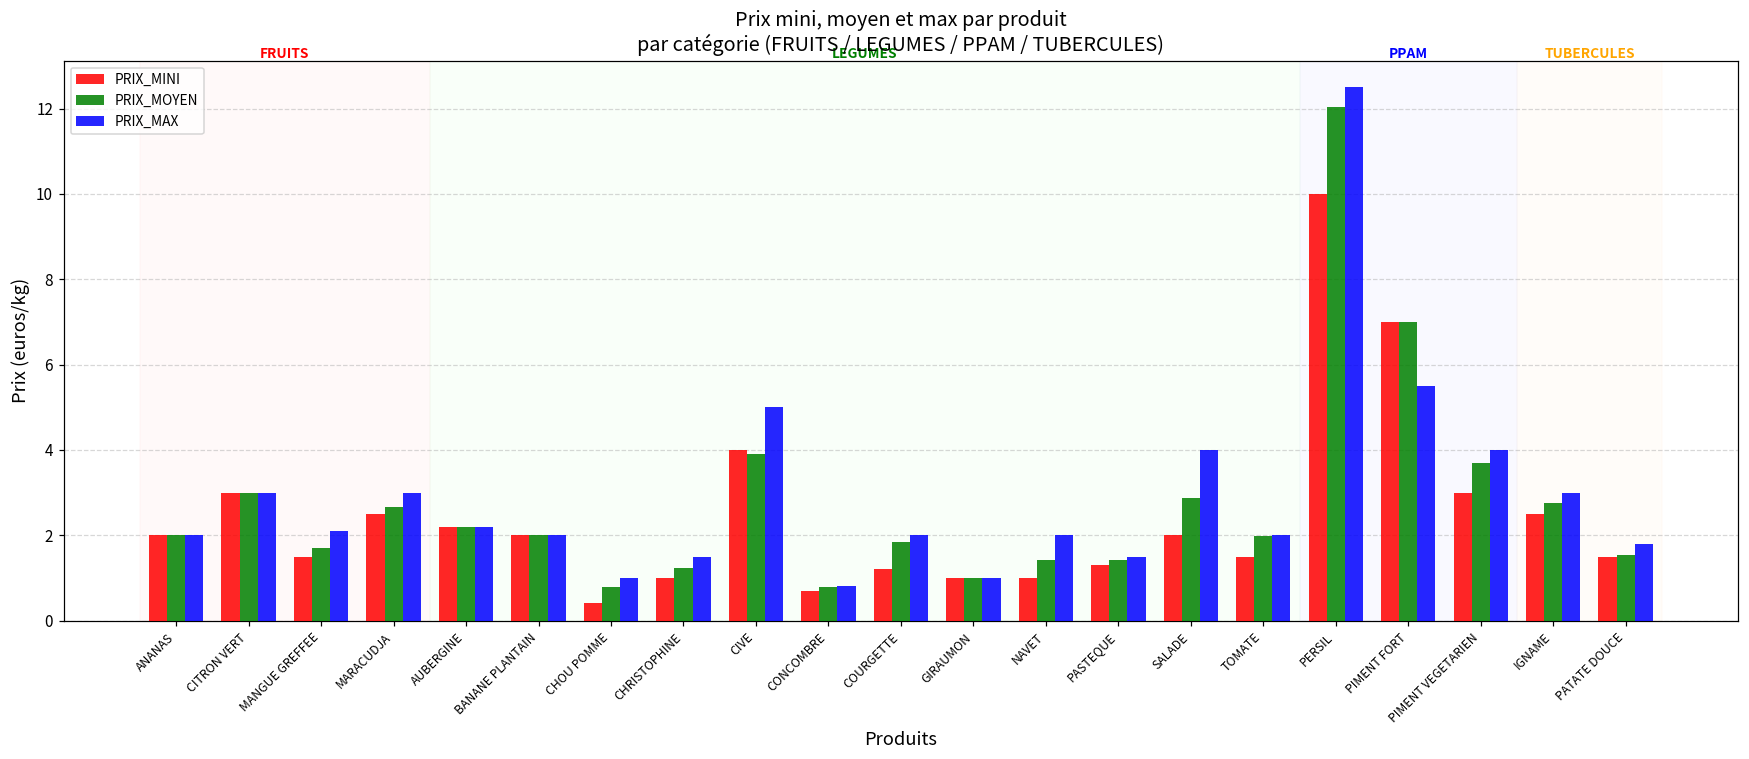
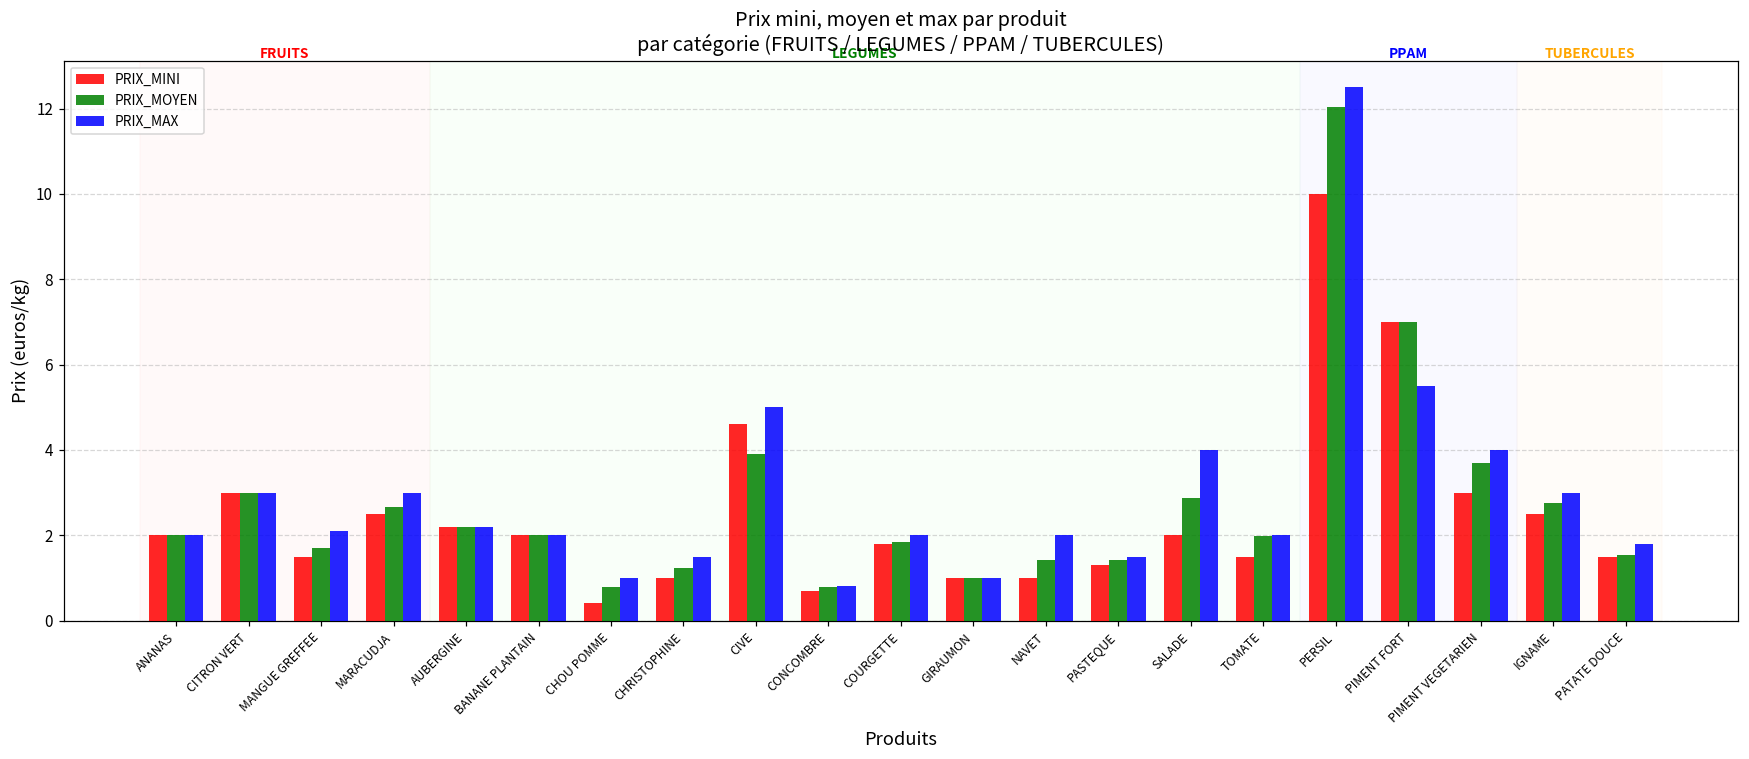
  {
    "PRIX_MINI": {
      "ANANAS": 2.0,
      "CITRON VERT": 3.0,
      "MANGUE GREFFEE": 1.5,
      "MARACUDJA": 2.5,
      "AUBERGINE": 2.2,
      "BANANE PLANTAIN": 2.0,
      "CHOU POMME": 0.4,
      "CHRISTOPHINE": 1.0,
-     "CIVE": 4.0,
+     "CIVE": 4.6,
      "CONCOMBRE": 0.7,
-     "COURGETTE": 1.2,
+     "COURGETTE": 1.8,
      "GIRAUMON": 1.0,
      "NAVET": 1.0,
      "PASTEQUE": 1.3,
      "SALADE": 2.0,
      "TOMATE": 1.5,
      "PERSIL": 10.0,
      "PIMENT FORT": 7.0,
      "PIMENT VEGETARIEN": 3.0,
      "IGNAME": 2.5,
      "PATATE DOUCE": 1.5
    },
    "PRIX_MOYEN": {
      "ANANAS": 2.0,
      "CITRON VERT": 3.0,
      "MANGUE GREFFEE": 1.7,
      "MARACUDJA": 2.7,
      "AUBERGINE": 2.2,
      "BANANE PLANTAIN": 2.0,
      "CHOU POMME": 0.8,
      "CHRISTOPHINE": 1.2,
      "CIVE": 3.9,
      "CONCOMBRE": 0.8,
      "COURGETTE": 1.8,
      "GIRAUMON": 1.0,
      "NAVET": 1.4,
      "PASTEQUE": 1.4,
      "SALADE": 2.9,
      "TOMATE": 2.0,
      "PERSIL": 12.0,
      "PIMENT FORT": 7.0,
      "PIMENT VEGETARIEN": 3.7,
      "IGNAME": 2.8,
      "PATATE DOUCE": 1.5
    },
    "PRIX_MAX": {
      "ANANAS": 2.0,
      "CITRON VERT": 3.0,
      "MANGUE GREFFEE": 2.1,
      "MARACUDJA": 3.0,
      "AUBERGINE": 2.2,
      "BANANE PLANTAIN": 2.0,
      "CHOU POMME": 1.0,
      "CHRISTOPHINE": 1.5,
      "CIVE": 5.0,
      "CONCOMBRE": 0.8,
      "COURGETTE": 2.0,
      "GIRAUMON": 1.0,
      "NAVET": 2.0,
      "PASTEQUE": 1.5,
      "SALADE": 4.0,
      "TOMATE": 2.0,
      "PERSIL": 12.5,
      "PIMENT FORT": 5.5,
      "PIMENT VEGETARIEN": 4.0,
      "IGNAME": 3.0,
      "PATATE DOUCE": 1.8
    }
  }
